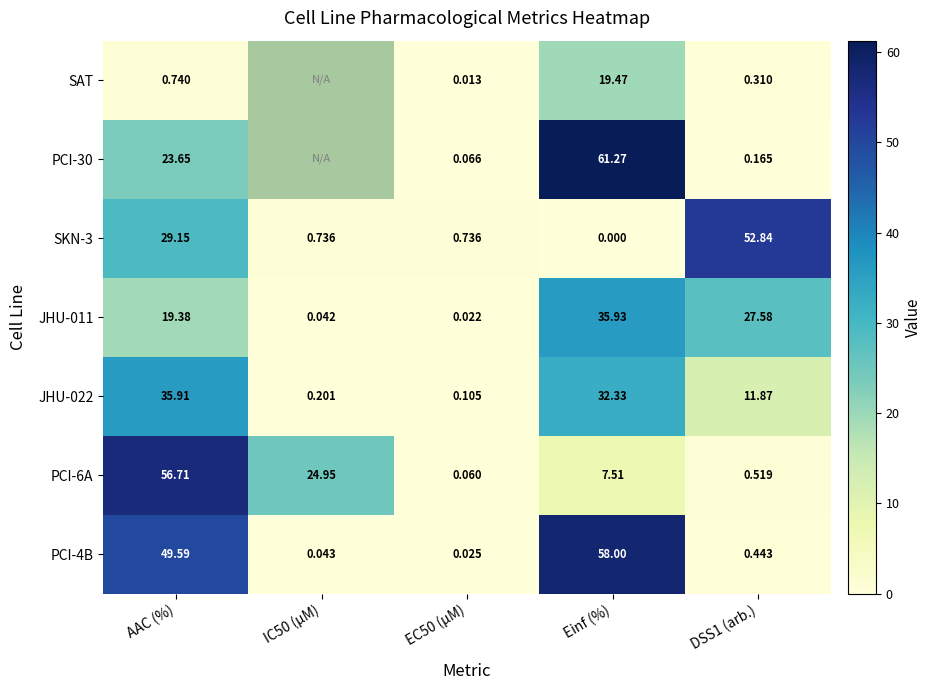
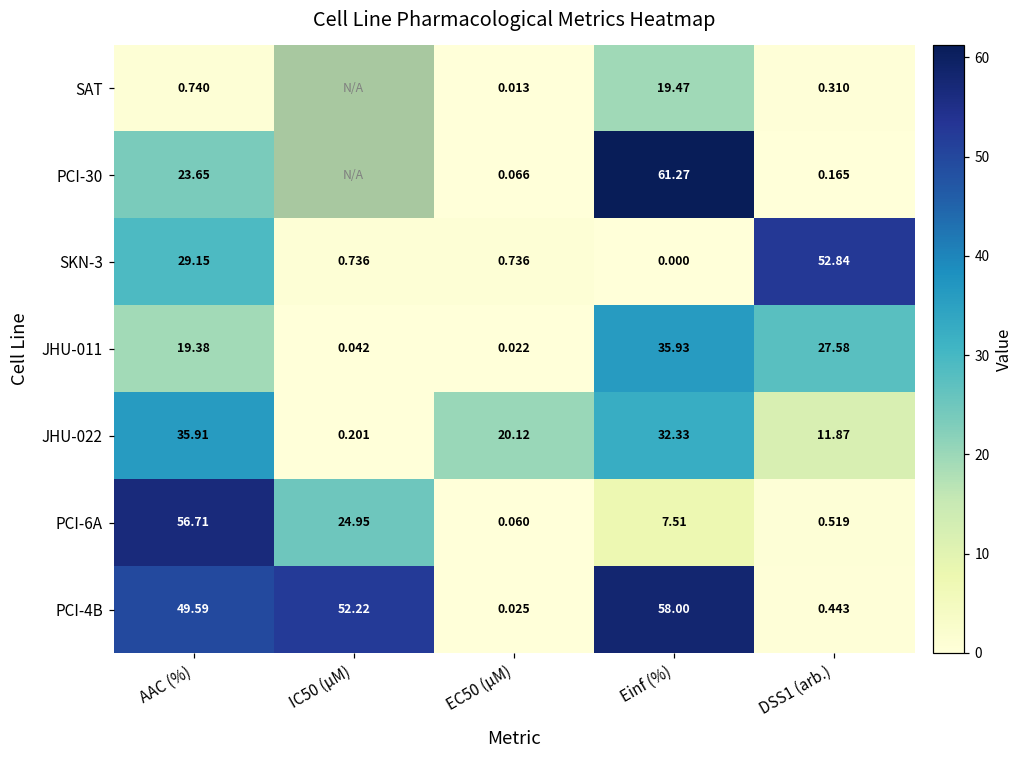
  {
    "SAT": {
      "AAC (%)": 0.740,
      "EC50 (µM)": 0.013,
      "Einf (%)": 19.47,
      "DSS1 (arb.)": 0.310
    },
    "PCI-30": {
      "AAC (%)": 23.65,
      "EC50 (µM)": 0.066,
      "Einf (%)": 61.27,
      "DSS1 (arb.)": 0.165
    },
    "SKN-3": {
      "AAC (%)": 29.15,
      "IC50 (µM)": 0.736,
      "EC50 (µM)": 0.736,
      "Einf (%)": 0.000,
      "DSS1 (arb.)": 52.84
    },
    "JHU-011": {
      "AAC (%)": 19.38,
      "IC50 (µM)": 0.042,
      "EC50 (µM)": 0.022,
      "Einf (%)": 35.93,
      "DSS1 (arb.)": 27.58
    },
    "JHU-022": {
      "AAC (%)": 35.91,
      "IC50 (µM)": 0.201,
-     "EC50 (µM)": 0.105,
+     "EC50 (µM)": 20.12,
      "Einf (%)": 32.33,
      "DSS1 (arb.)": 11.87
    },
    "PCI-6A": {
      "AAC (%)": 56.71,
      "IC50 (µM)": 24.95,
      "EC50 (µM)": 0.060,
      "Einf (%)": 7.51,
      "DSS1 (arb.)": 0.519
    },
    "PCI-4B": {
      "AAC (%)": 49.59,
-     "IC50 (µM)": 0.043,
+     "IC50 (µM)": 52.22,
      "EC50 (µM)": 0.025,
      "Einf (%)": 58.00,
      "DSS1 (arb.)": 0.443
    }
  }
